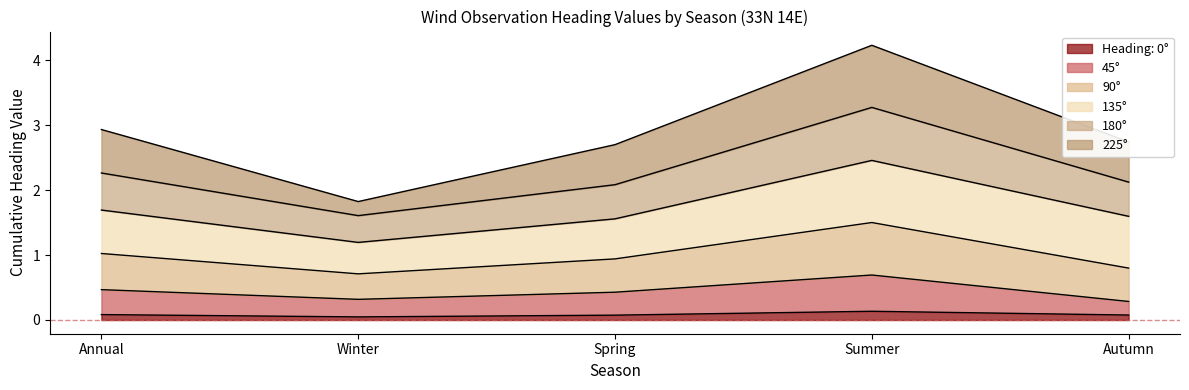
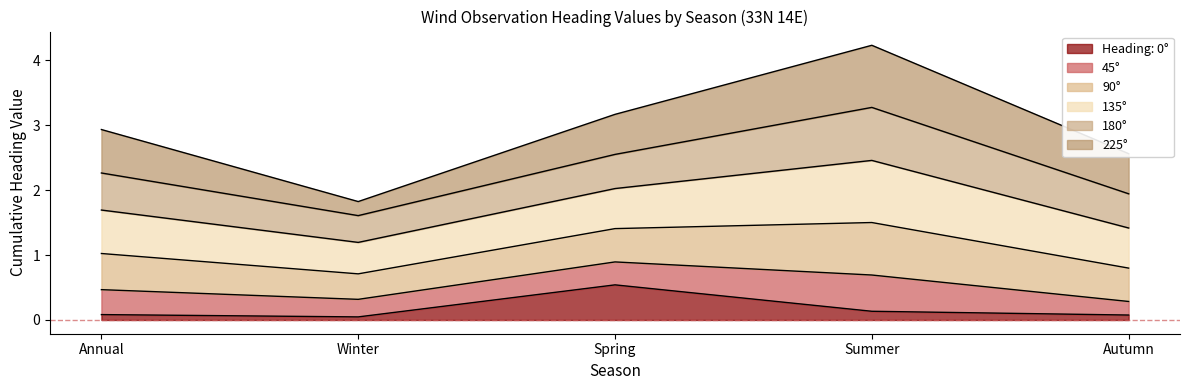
  {
    "Heading: 0°": {
      "Annual": 0.1,
      "Winter": 0.0,
-     "Spring": 0.1,
+     "Spring": 0.5,
      "Summer": 0.1,
      "Autumn": 0.1
    },
    "45°": {
      "Annual": 0.4,
      "Winter": 0.3,
      "Spring": 0.4,
      "Summer": 0.6,
      "Autumn": 0.2
    },
    "135°": {
      "Annual": 0.7,
      "Winter": 0.5,
      "Spring": 0.6,
      "Summer": 1.0,
-     "Autumn": 0.8
+     "Autumn": 0.6
    }
  }
